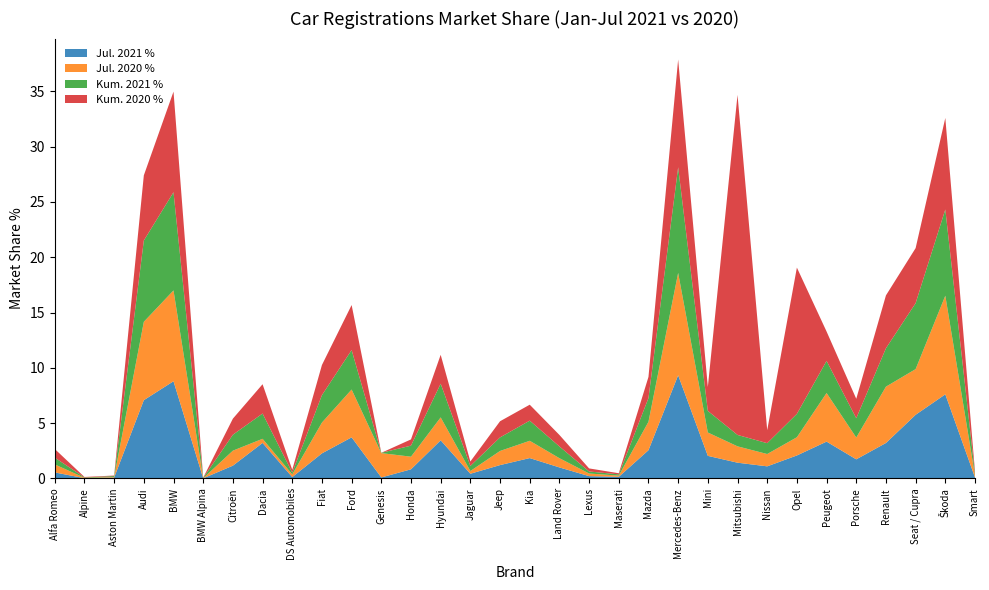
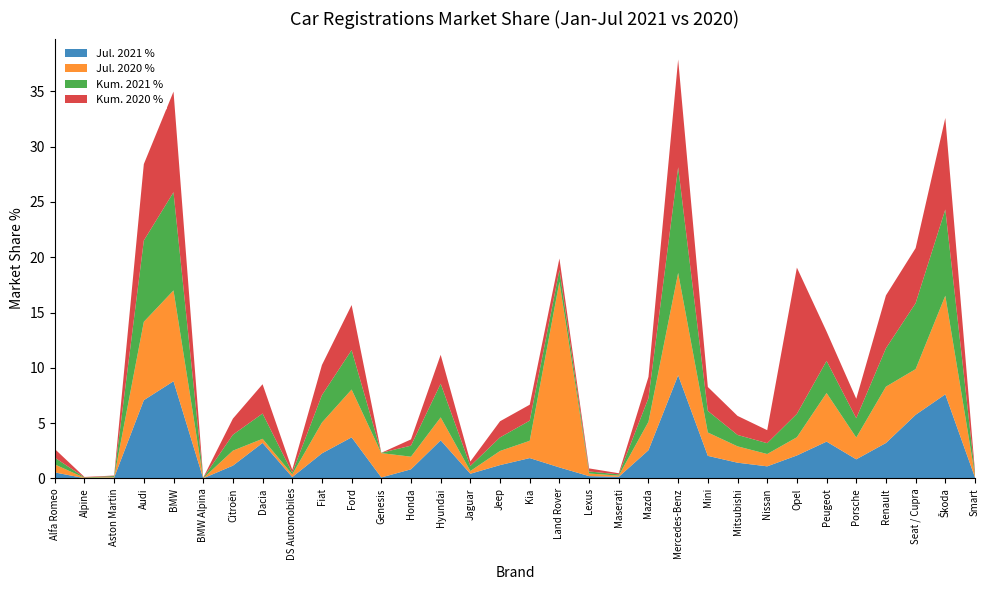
  {
    "Jul. 2021 %": {
      "Alfa Romeo": 0.5,
      "Audi": 7.1,
      "BMW": 8.8,
      "Citroën": 1.2,
      "Dacia": 3.2,
      "Fiat": 2.3,
      "Ford": 3.7,
      "Honda": 0.8,
      "Hyundai": 3.4,
      "Jaguar": 0.4,
      "Jeep": 1.2,
      "Kia": 1.8,
      "Land Rover": 1.0,
      "Mazda": 2.6,
      "Mercedes-Benz": 9.3,
      "Mini": 2.0,
      "Mitsubishi": 1.4,
      "Nissan": 1.1,
      "Opel": 2.1,
      "Peugeot": 3.3,
      "Porsche": 1.7,
      "Renault": 3.2,
      "Seat / Cupra": 5.8,
      "Škoda": 7.6
    },
    "Jul. 2020 %": {
      "Alfa Romeo": 0.7,
      "Audi": 7.1,
      "BMW": 8.2,
      "Citroën": 1.4,
      "Dacia": 0.4,
      "Fiat": 2.8,
      "Ford": 4.3,
      "Honda": 1.1,
      "Hyundai": 2.1,
      "Jaguar": 0.2,
      "Jeep": 1.3,
      "Kia": 1.6,
-     "Land Rover": 0.8,
+     "Land Rover": 16.8,
      "Mazda": 2.6,
      "Mercedes-Benz": 9.3,
      "Mini": 2.1,
      "Mitsubishi": 1.5,
      "Nissan": 1.1,
      "Opel": 1.6,
      "Peugeot": 4.4,
      "Porsche": 2.0,
      "Renault": 5.1,
      "Seat / Cupra": 4.1,
      "Škoda": 8.9
    },
    "Kum. 2021 %": {
      "Alfa Romeo": 0.6,
      "Audi": 7.3,
      "BMW": 8.9,
      "Citroën": 1.4,
      "Dacia": 2.3,
      "Fiat": 2.5,
      "Ford": 3.6,
      "Honda": 1.0,
      "Hyundai": 3.0,
      "Jaguar": 0.5,
      "Jeep": 1.2,
      "Kia": 1.8,
      "Land Rover": 1.1,
      "Mazda": 2.1,
      "Mercedes-Benz": 9.5,
      "Mini": 2.0,
      "Mitsubishi": 1.0,
      "Nissan": 1.0,
      "Opel": 2.1,
      "Peugeot": 2.9,
      "Porsche": 1.7,
      "Renault": 3.5,
      "Seat / Cupra": 6.0,
      "Škoda": 7.8
    },
    "Kum. 2020 %": {
      "Alfa Romeo": 0.8,
-     "Audi": 5.9,
+     "Audi": 6.9,
      "BMW": 9.1,
      "Citroën": 1.5,
      "Dacia": 2.7,
      "DS Automobiles": 0.3,
      "Fiat": 2.7,
      "Ford": 4.1,
      "Honda": 0.6,
      "Hyundai": 2.6,
      "Jaguar": 0.4,
      "Jeep": 1.5,
      "Kia": 1.4,
      "Land Rover": 1.0,
      "Lexus": 0.3,
      "Mazda": 1.9,
      "Mercedes-Benz": 9.7,
      "Mini": 2.2,
-     "Mitsubishi": 30.7,
+     "Mitsubishi": 1.7,
      "Nissan": 1.2,
      "Opel": 13.2,
      "Peugeot": 2.7,
      "Porsche": 1.8,
      "Renault": 4.8,
      "Seat / Cupra": 5.0,
      "Škoda": 8.3
    }
  }
